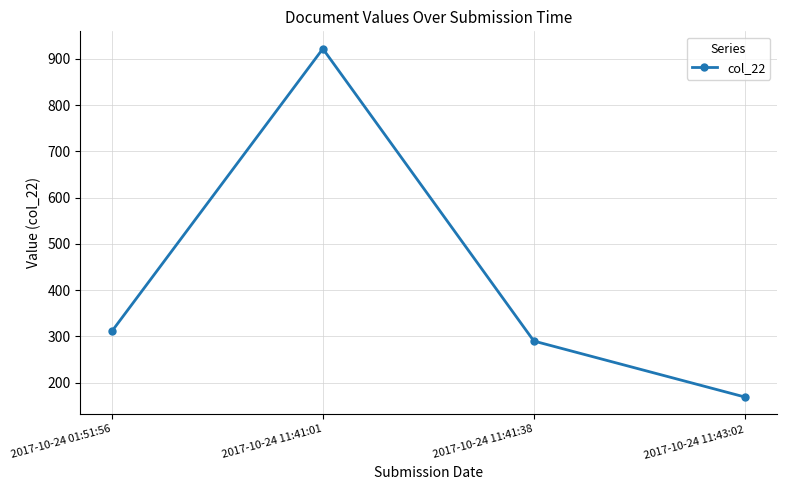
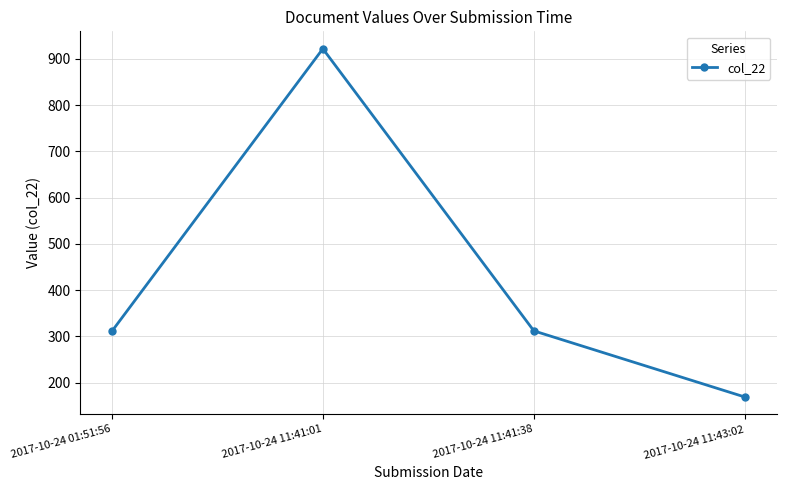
  {
    "2017-10-24 01:51:56": 310,
    "2017-10-24 11:41:01": 920,
-   "2017-10-24 11:41:38": 290,
+   "2017-10-24 11:41:38": 310,
    "2017-10-24 11:43:02": 170
  }
